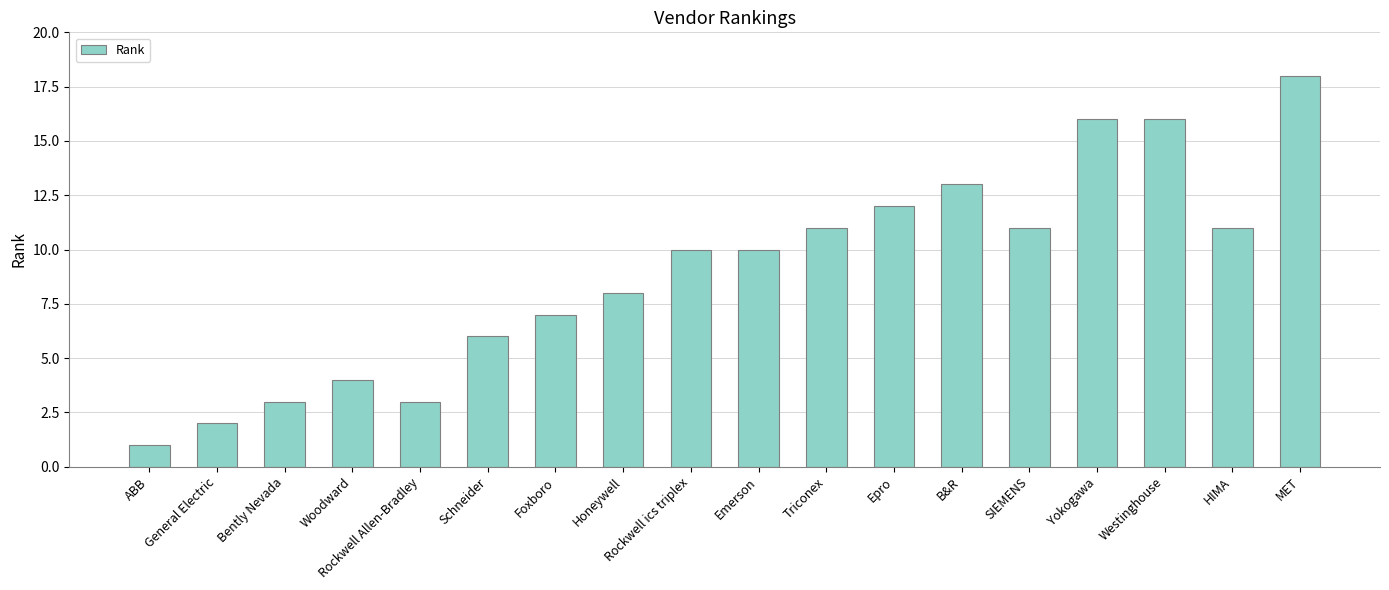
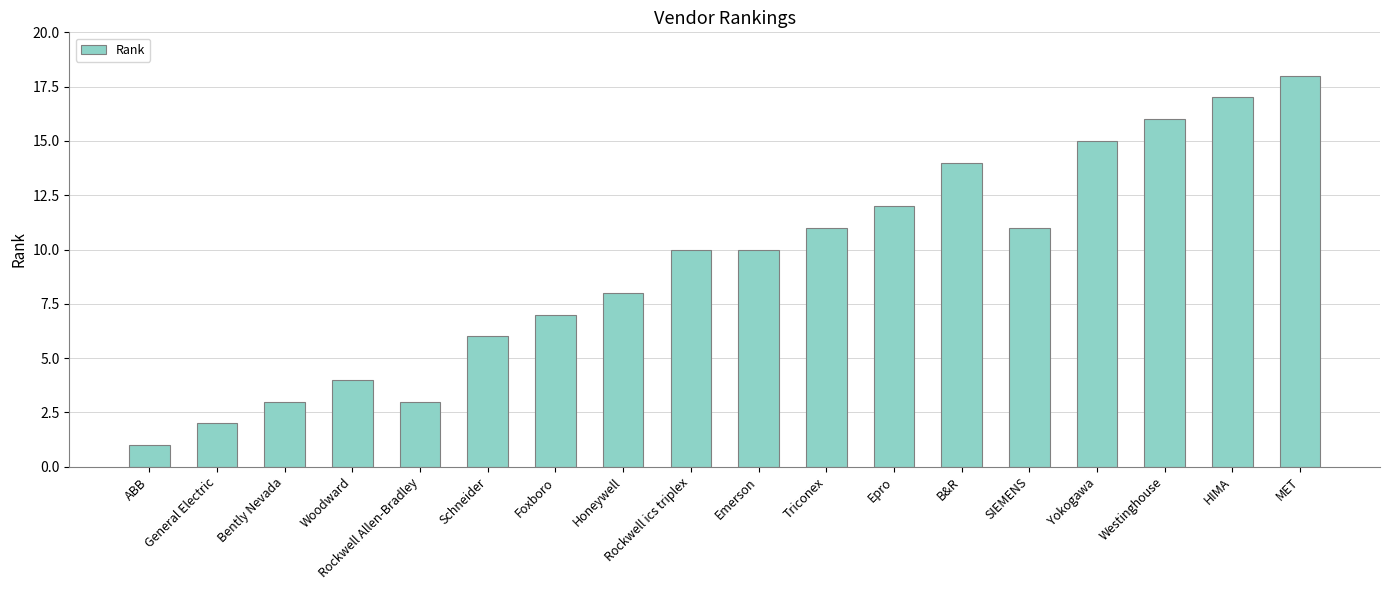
  {
    "ABB": 1,
    "General Electric": 2,
    "Bently Nevada": 3,
    "Woodward": 4,
    "Rockwell Allen-Bradley": 3,
    "Schneider": 6,
    "Foxboro": 7,
    "Honeywell": 8,
    "Rockwell ics triplex": 10,
    "Emerson": 10,
    "Triconex": 11,
    "Epro": 12,
-   "B&R": 13,
+   "B&R": 14,
    "SIEMENS": 11,
-   "Yokogawa": 16,
+   "Yokogawa": 15,
    "Westinghouse": 16,
-   "HIMA": 11,
+   "HIMA": 17,
    "MET": 18
  }
